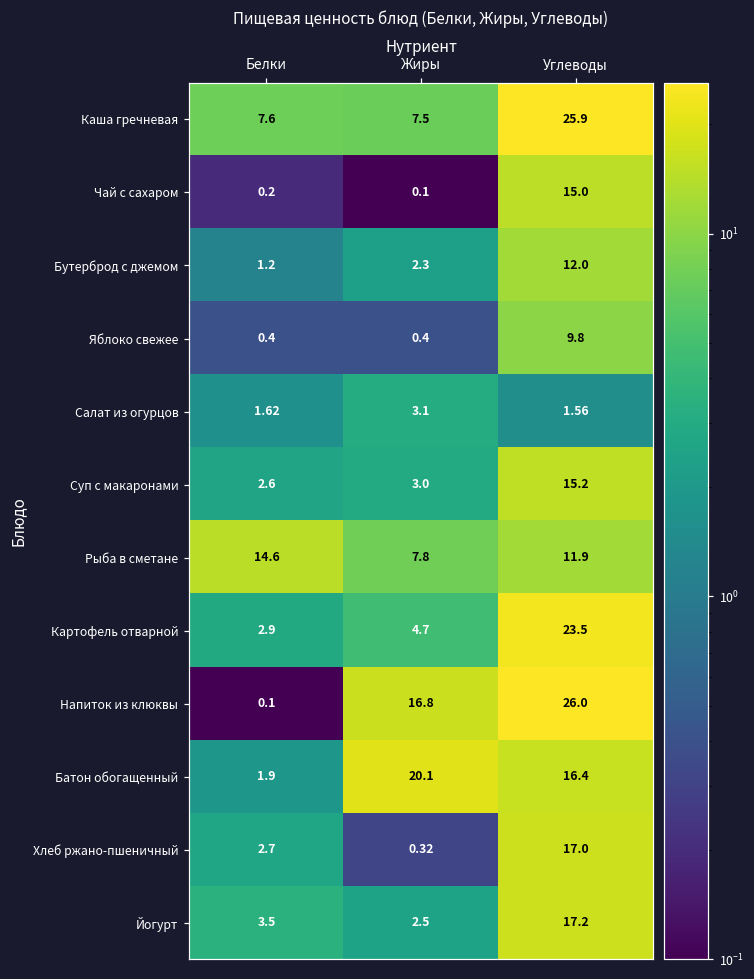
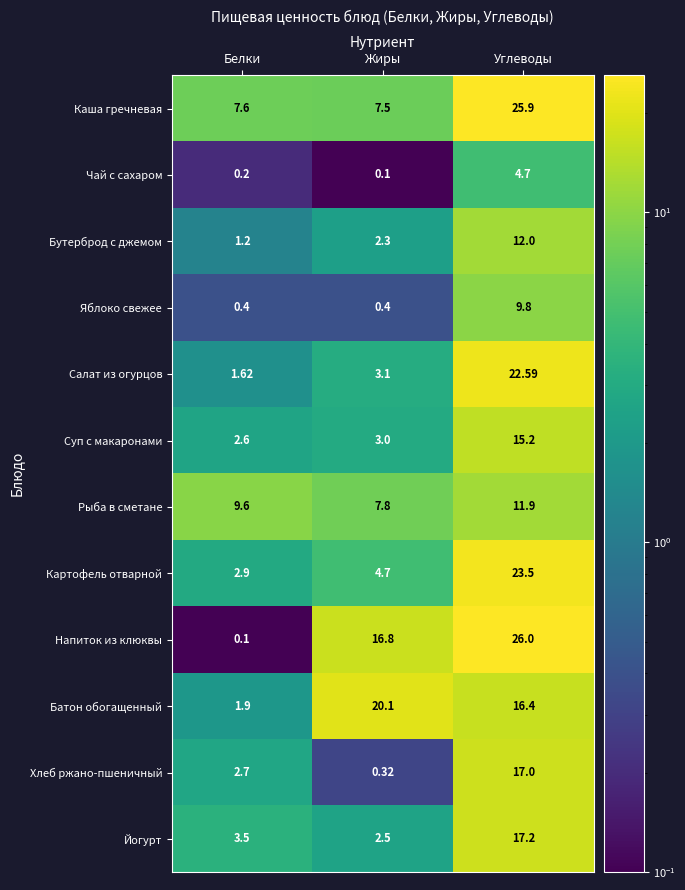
  {
    "Каша гречневая": {
      "Белки": 7.6,
      "Жиры": 7.5,
      "Углеводы": 25.9
    },
    "Чай с сахаром": {
      "Белки": 0.2,
      "Жиры": 0.1,
-     "Углеводы": 15.0
+     "Углеводы": 4.7
    },
    "Бутерброд с джемом": {
      "Белки": 1.2,
      "Жиры": 2.3,
      "Углеводы": 12.0
    },
    "Яблоко свежее": {
      "Белки": 0.4,
      "Жиры": 0.4,
      "Углеводы": 9.8
    },
    "Салат из огурцов": {
      "Белки": 1.62,
      "Жиры": 3.1,
-     "Углеводы": 1.56
+     "Углеводы": 22.59
    },
    "Суп с макаронами": {
      "Белки": 2.6,
      "Жиры": 3.0,
      "Углеводы": 15.2
    },
    "Рыба в сметане": {
-     "Белки": 14.6,
+     "Белки": 9.6,
      "Жиры": 7.8,
      "Углеводы": 11.9
    },
    "Картофель отварной": {
      "Белки": 2.9,
      "Жиры": 4.7,
      "Углеводы": 23.5
    },
    "Напиток из клюквы": {
      "Белки": 0.1,
      "Жиры": 16.8,
      "Углеводы": 26.0
    },
    "Батон обогащенный": {
      "Белки": 1.9,
      "Жиры": 20.1,
      "Углеводы": 16.4
    },
    "Хлеб ржано-пшеничный": {
      "Белки": 2.7,
      "Жиры": 0.32,
      "Углеводы": 17.0
    },
    "Йогурт": {
      "Белки": 3.5,
      "Жиры": 2.5,
      "Углеводы": 17.2
    }
  }
